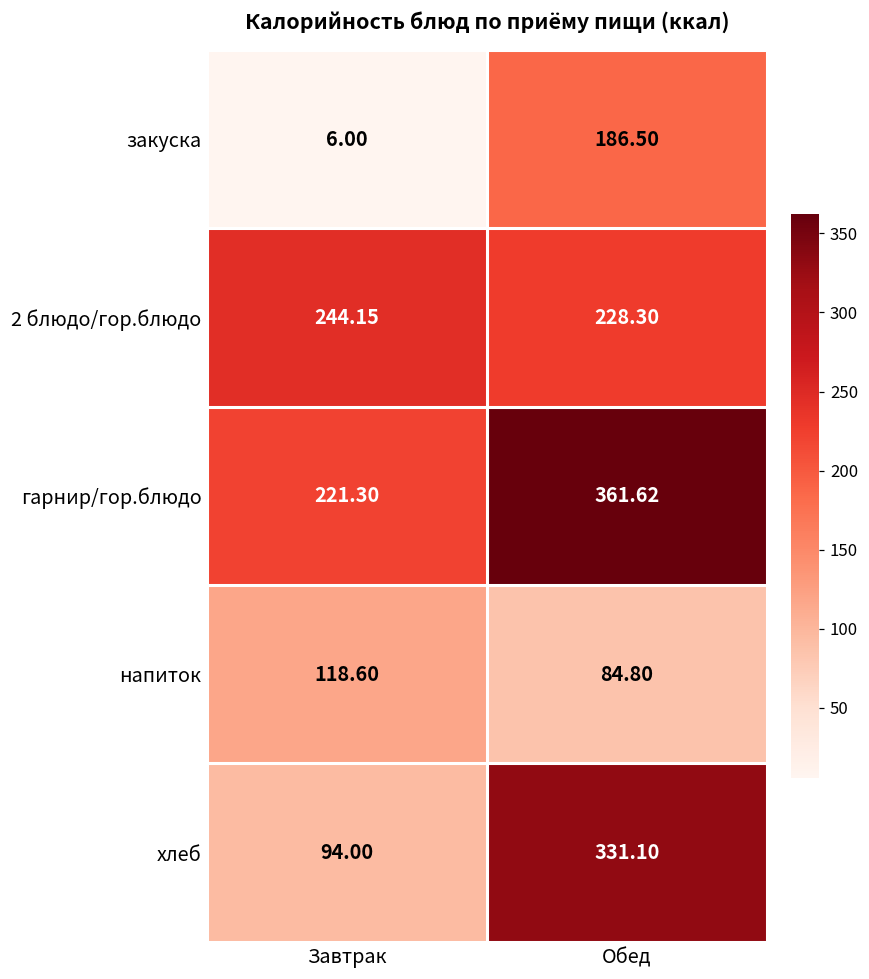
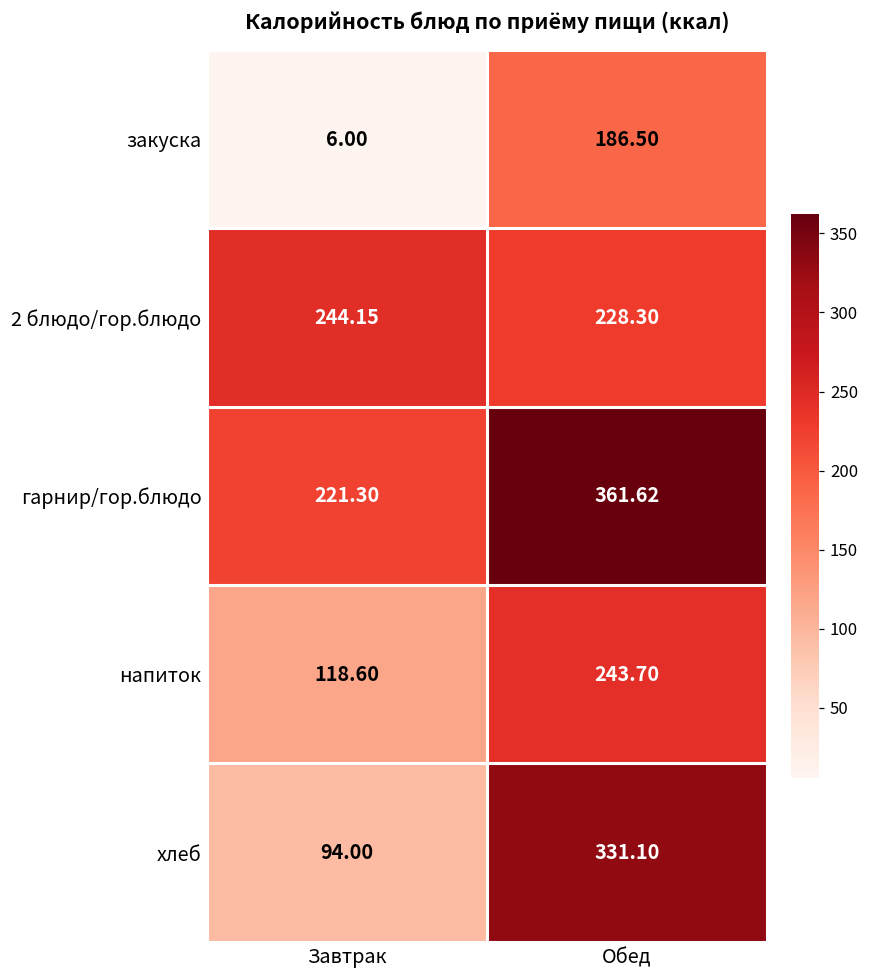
  {
    "закуска": {
      "Завтрак": 6.00,
      "Обед": 186.50
    },
    "2 блюдо/гор.блюдо": {
      "Завтрак": 244.15,
      "Обед": 228.30
    },
    "гарнир/гор.блюдо": {
      "Завтрак": 221.30,
      "Обед": 361.62
    },
    "напиток": {
      "Завтрак": 118.60,
-     "Обед": 84.80
+     "Обед": 243.70
    },
    "хлеб": {
      "Завтрак": 94.00,
      "Обед": 331.10
    }
  }
